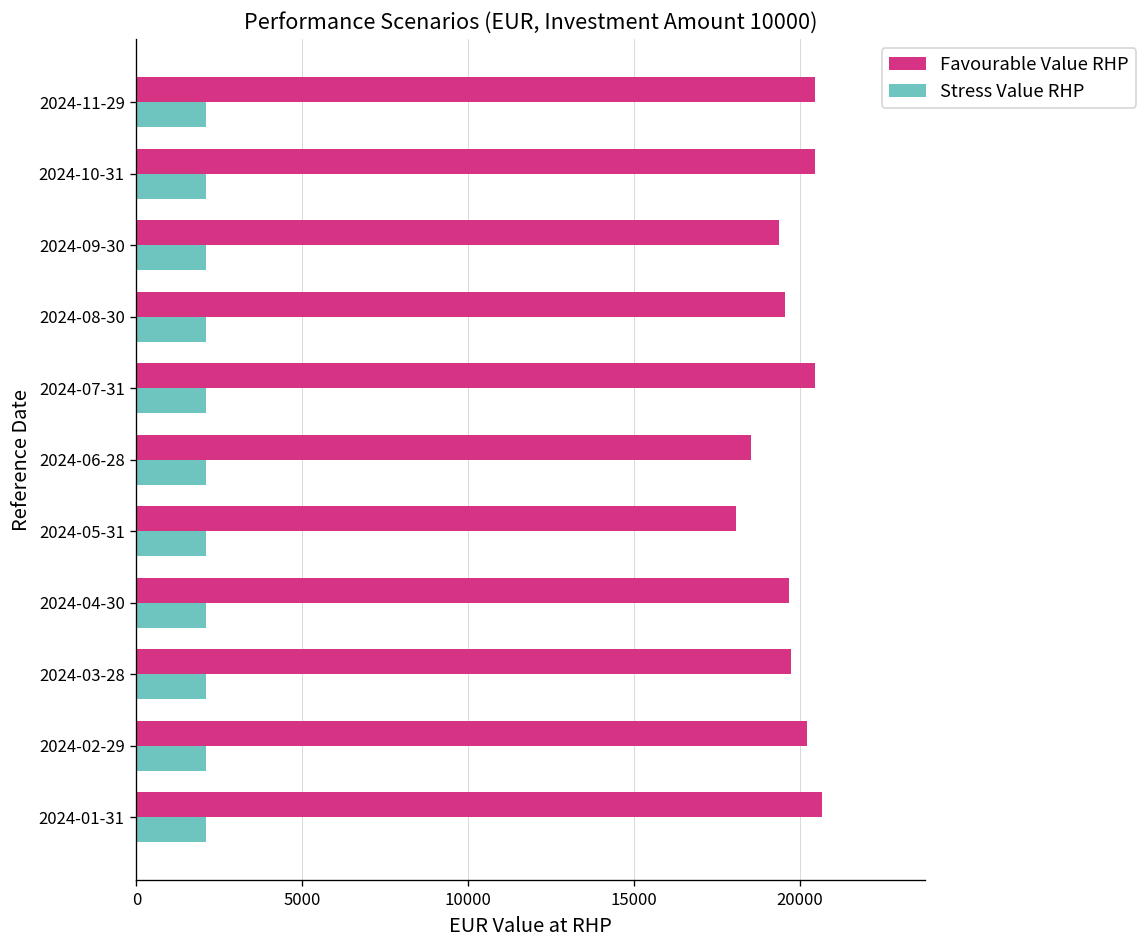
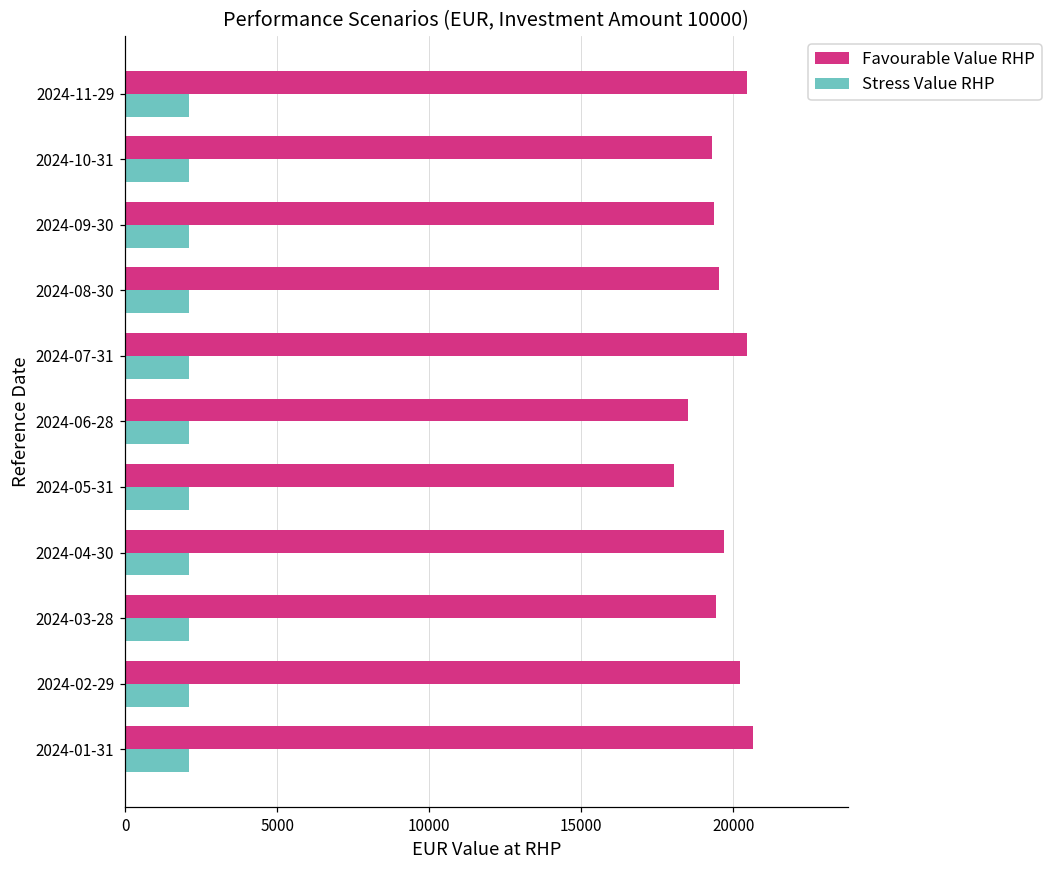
  {
    "Favourable Value RHP": {
      "2024-11-29": 20400,
-     "2024-10-31": 20400,
+     "2024-10-31": 19300,
      "2024-09-30": 19400,
      "2024-08-30": 19500,
      "2024-07-31": 20400,
      "2024-06-28": 18500,
      "2024-05-31": 18100,
      "2024-04-30": 19700,
-     "2024-03-28": 19700,
+     "2024-03-28": 19400,
      "2024-02-29": 20200,
      "2024-01-31": 20700
    },
    "Stress Value RHP": {
      "2024-11-29": 2100,
      "2024-10-31": 2100,
      "2024-09-30": 2100,
      "2024-08-30": 2100,
      "2024-07-31": 2100,
      "2024-06-28": 2100,
      "2024-05-31": 2100,
      "2024-04-30": 2100,
      "2024-03-28": 2100,
      "2024-02-29": 2100,
      "2024-01-31": 2100
    }
  }
